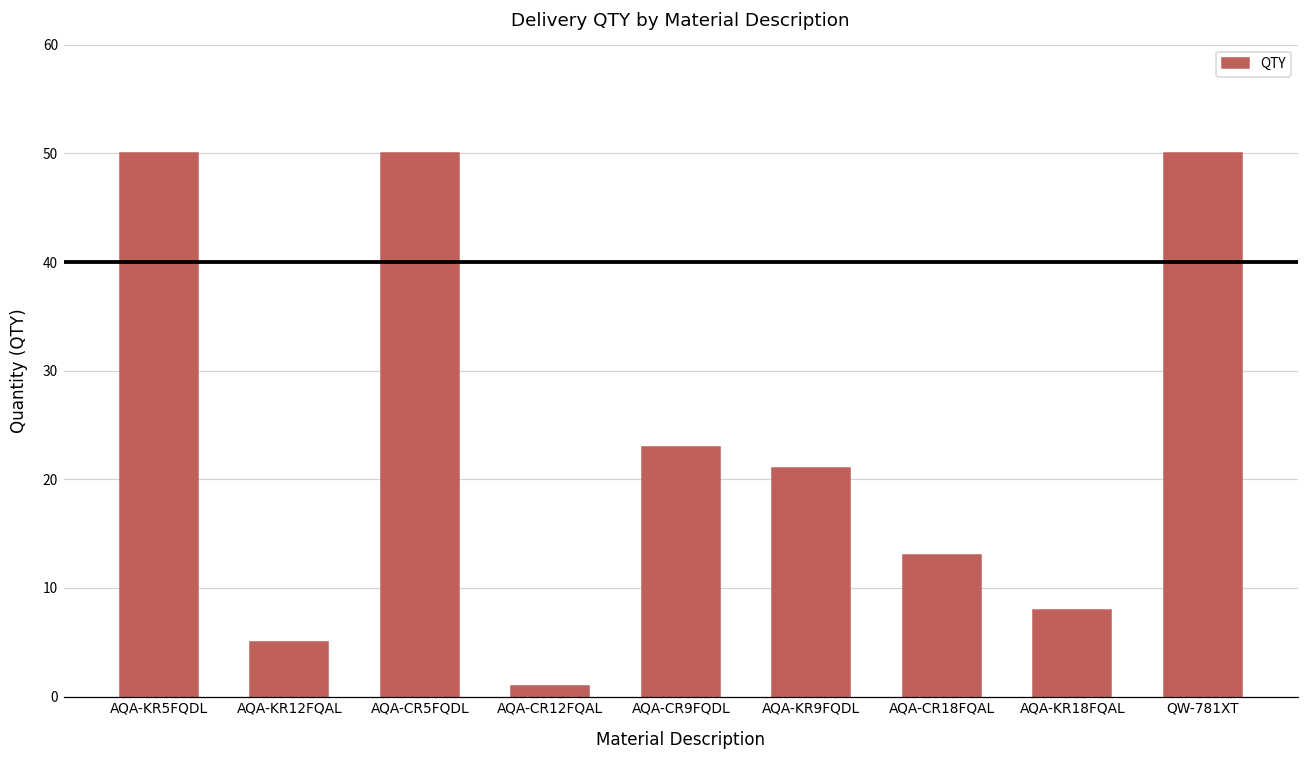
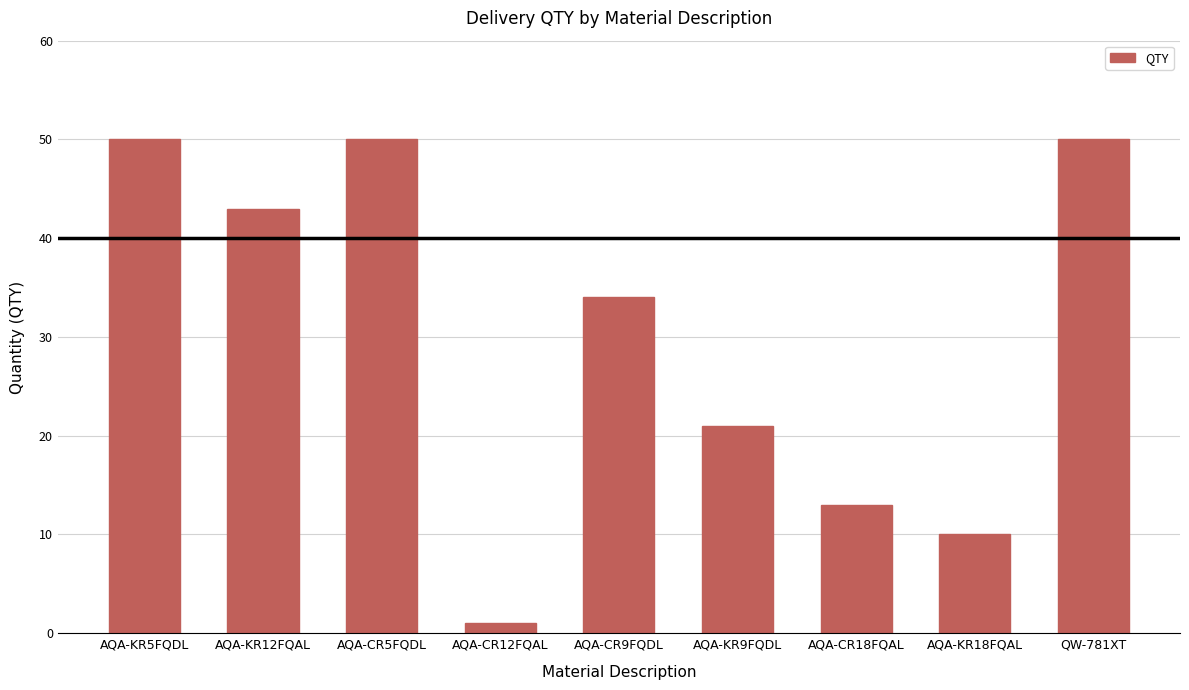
  {
    "AQA-KR5FQDL": 50,
-   "AQA-KR12FQAL": 5,
+   "AQA-KR12FQAL": 43,
    "AQA-CR5FQDL": 50,
    "AQA-CR12FQAL": 1,
-   "AQA-CR9FQDL": 23,
+   "AQA-CR9FQDL": 34,
    "AQA-KR9FQDL": 21,
    "AQA-CR18FQAL": 13,
-   "AQA-KR18FQAL": 8,
+   "AQA-KR18FQAL": 10,
    "QW-781XT": 50
  }
